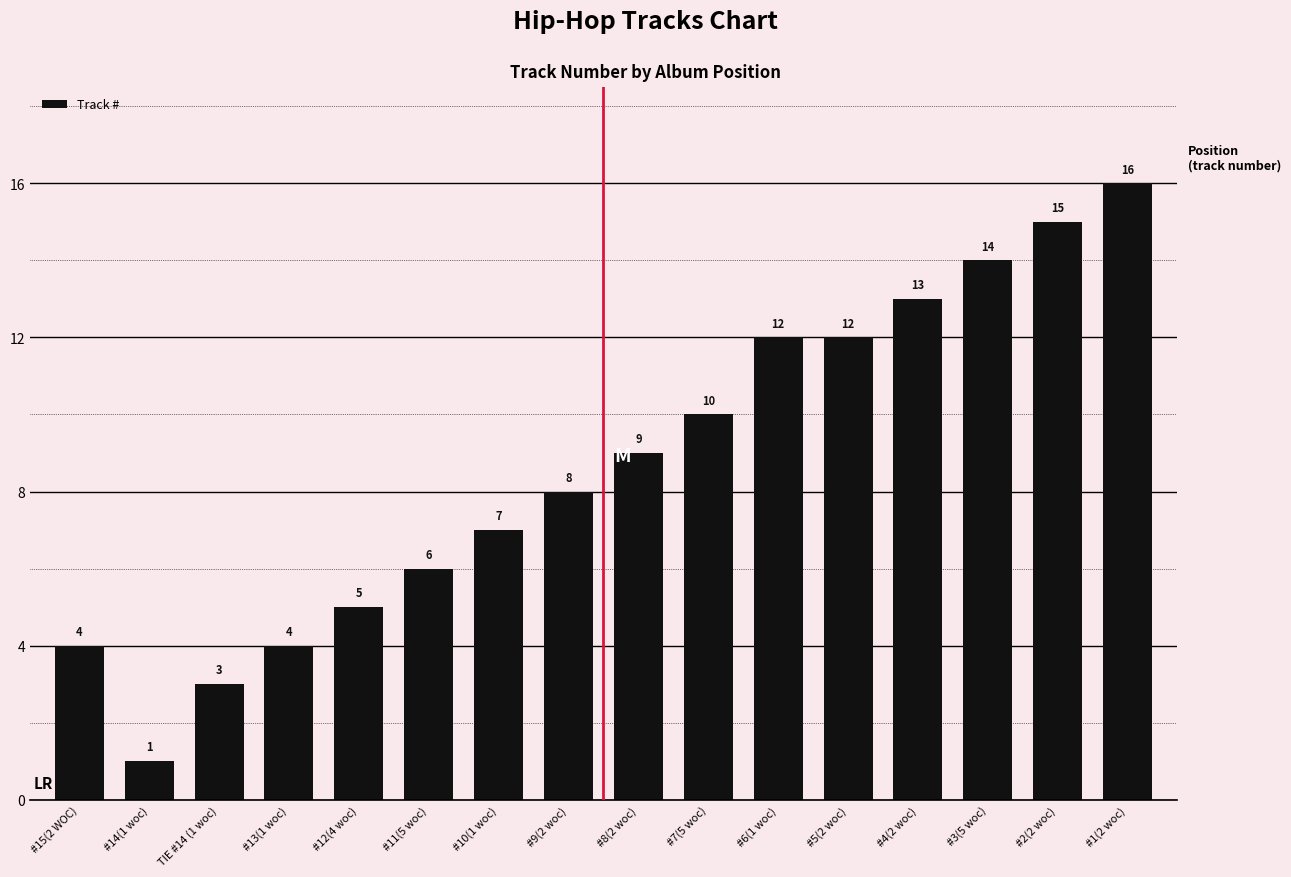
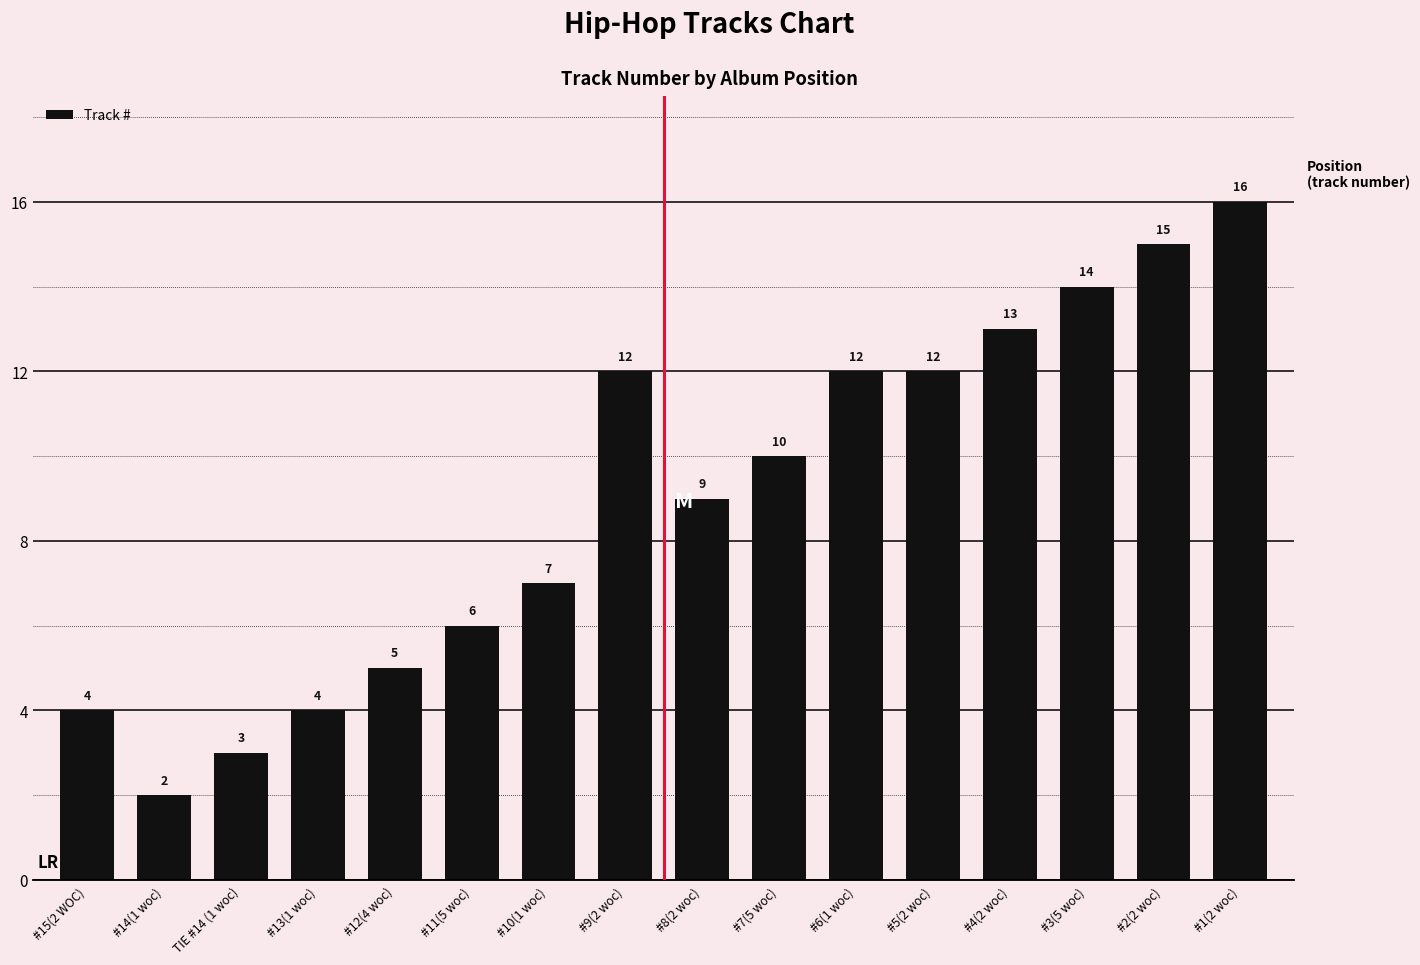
  {
    "#15(2 WOC)": 4,
-   "#14(1 woc)": 1,
+   "#14(1 woc)": 2,
    "TIE #14 (1 woc)": 3,
    "#13(1 woc)": 4,
    "#12(4 woc)": 5,
    "#11(5 woc)": 6,
    "#10(1 woc)": 7,
-   "#9(2 woc)": 8,
+   "#9(2 woc)": 12,
    "#8(2 woc)": 9,
    "#7(5 woc)": 10,
    "#6(1 woc)": 12,
    "#5(2 woc)": 12,
    "#4(2 woc)": 13,
    "#3(5 woc)": 14,
    "#2(2 woc)": 15,
    "#1(2 woc)": 16
  }
